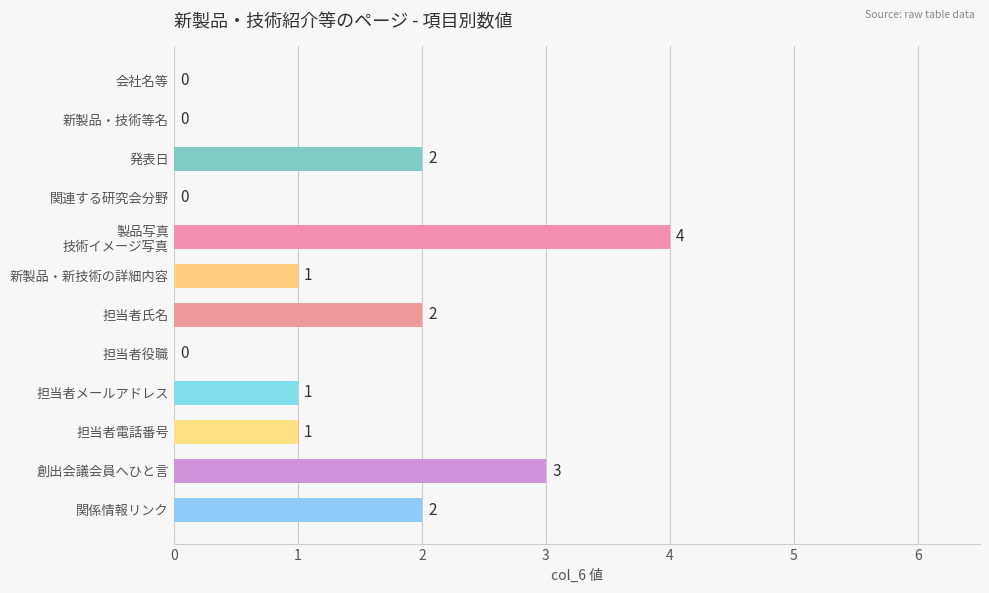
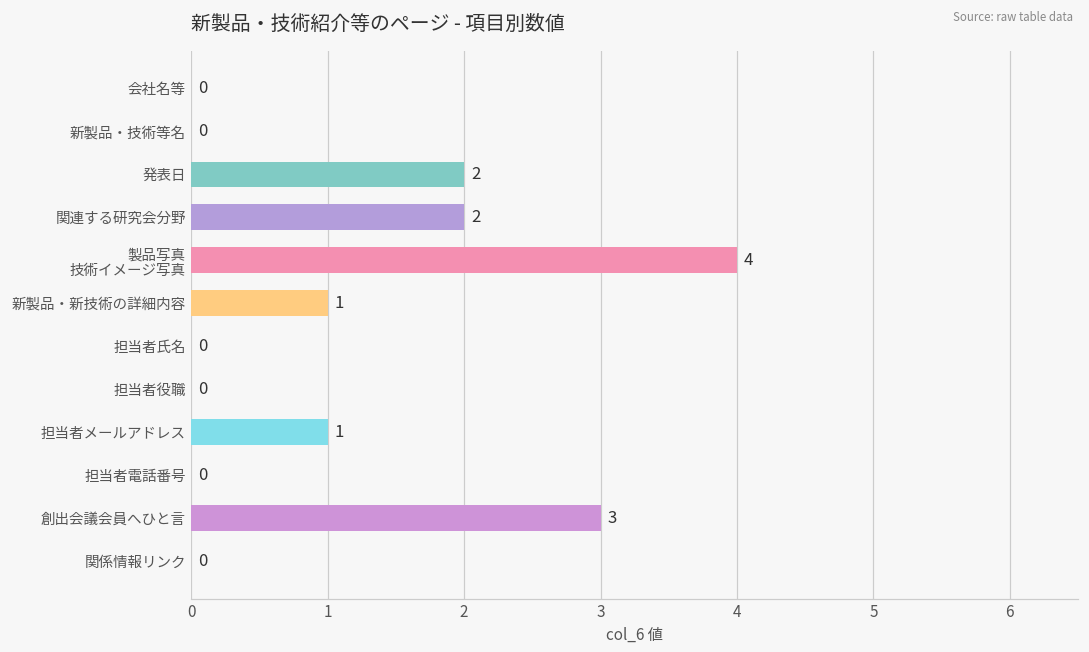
  {
    "会社名等": 0,
    "新製品・技術等名": 0,
    "発表日": 2,
-   "関連する研究会分野": 0,
+   "関連する研究会分野": 2,
    "製品写真 技術イメージ写真": 4,
    "新製品・新技術の詳細内容": 1,
-   "担当者氏名": 2,
+   "担当者氏名": 0,
    "担当者役職": 0,
    "担当者メールアドレス": 1,
-   "担当者電話番号": 1,
+   "担当者電話番号": 0,
    "創出会議会員へひと言": 3,
-   "関係情報リンク": 2
+   "関係情報リンク": 0
  }
